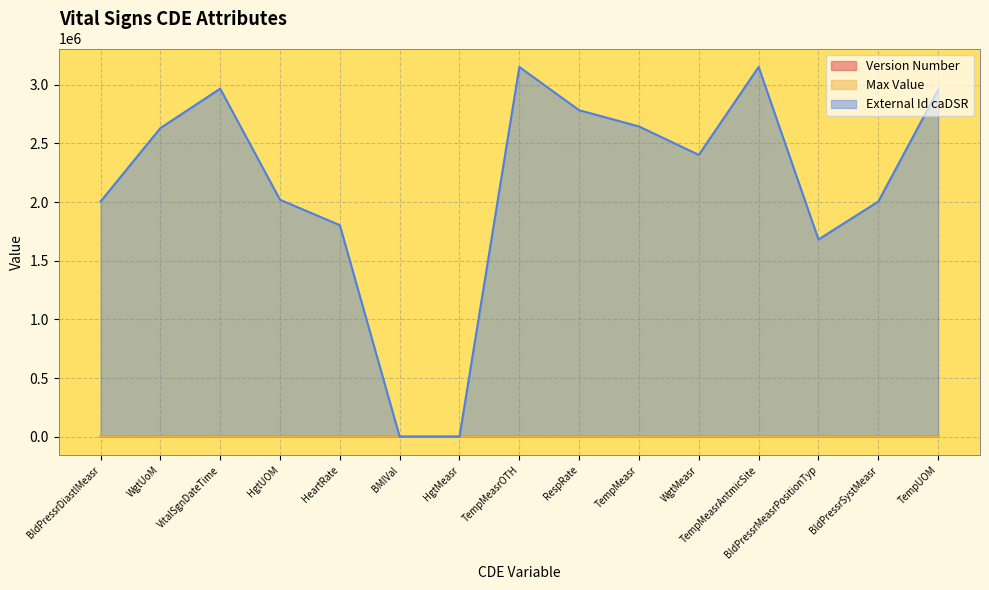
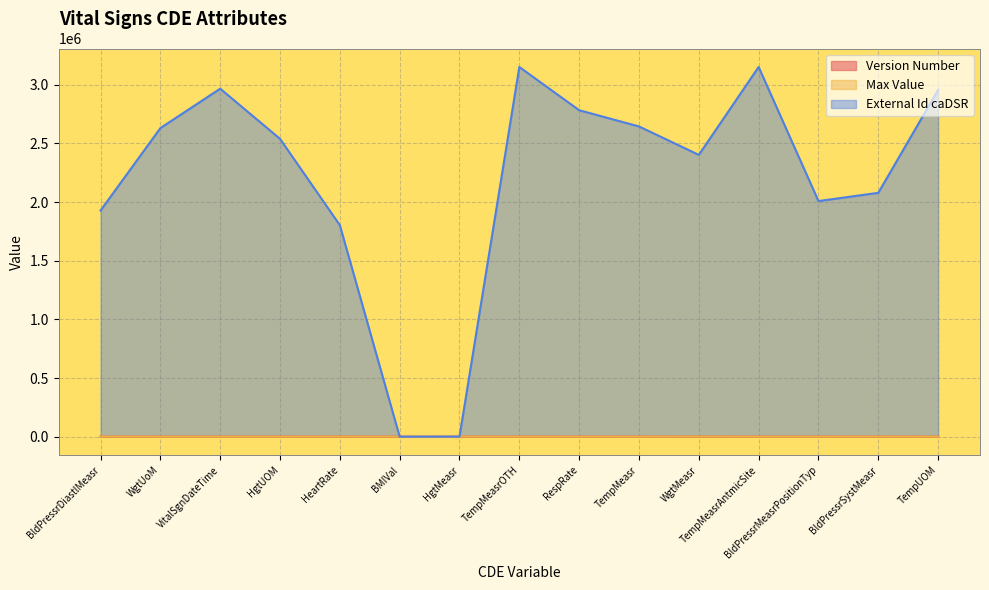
  {
    "Max Value": {
      "BldPressrDiastlMeasr": 0,
      "WgtUoM": 0,
      "VitalSgnDateTime": 0,
      "HgtUOM": 0,
      "HeartRate": 0,
      "TempMeasrOTH": 0,
      "RespRate": 0,
      "TempMeasr": 0,
      "WgtMeasr": 0,
      "TempMeasrAntmicSite": 0,
      "BldPressrMeasrPositionTyp": 0,
      "BldPressrSystMeasr": 0,
      "TempUOM": 0
    },
    "External Id caDSR": {
-     "BldPressrDiastlMeasr": 2000000,
+     "BldPressrDiastlMeasr": 1930000,
      "WgtUoM": 2630000,
      "VitalSgnDateTime": 2970000,
-     "HgtUOM": 2020000,
+     "HgtUOM": 2540000,
      "HeartRate": 1800000,
      "TempMeasrOTH": 3150000,
      "RespRate": 2780000,
      "TempMeasr": 2640000,
      "WgtMeasr": 2400000,
      "TempMeasrAntmicSite": 3150000,
-     "BldPressrMeasrPositionTyp": 1680000,
-     "BldPressrSystMeasr": 2000000
+     "BldPressrMeasrPositionTyp": 2010000,
+     "BldPressrSystMeasr": 2080000
    }
  }
